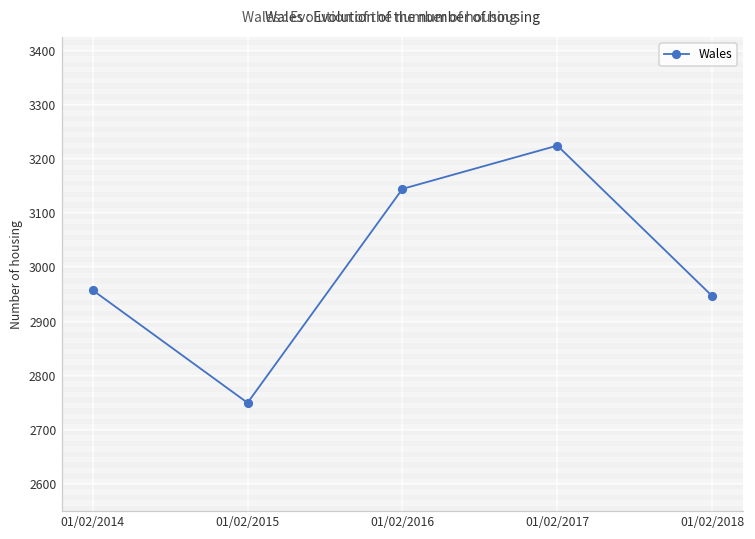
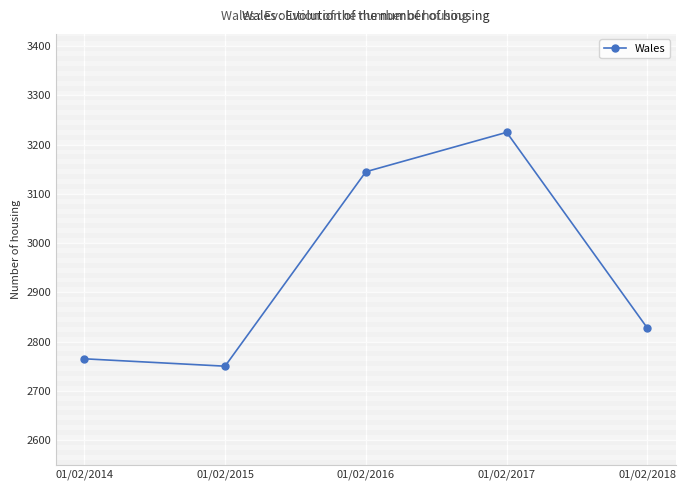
  {
-   "01/02/2014": 2960,
+   "01/02/2014": 2770,
    "01/02/2015": 2750,
    "01/02/2016": 3150,
    "01/02/2017": 3230,
-   "01/02/2018": 2950
+   "01/02/2018": 2830
  }
